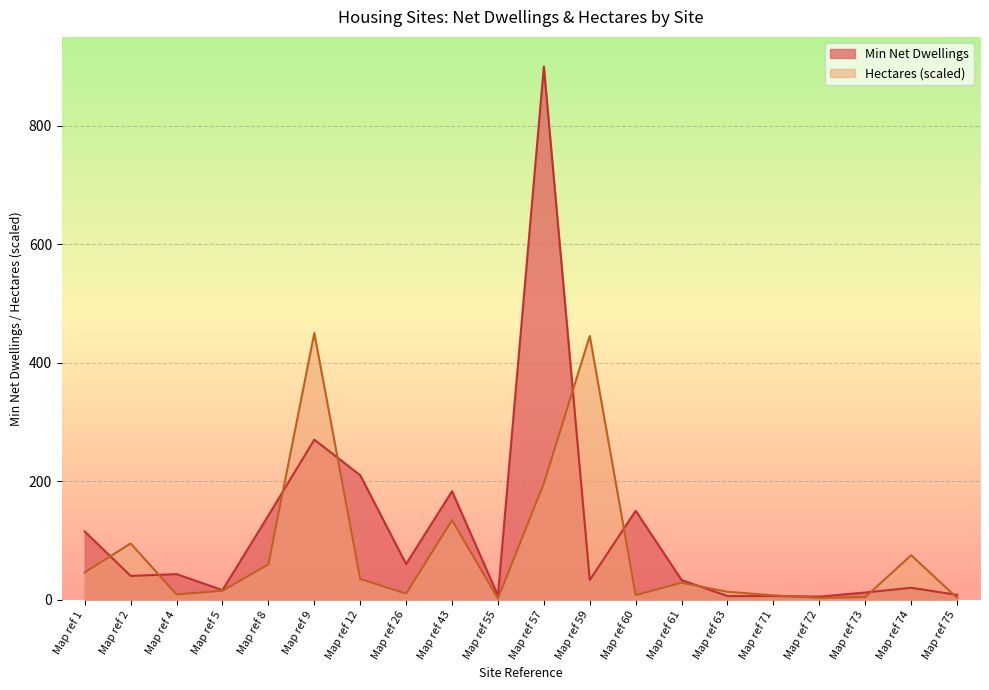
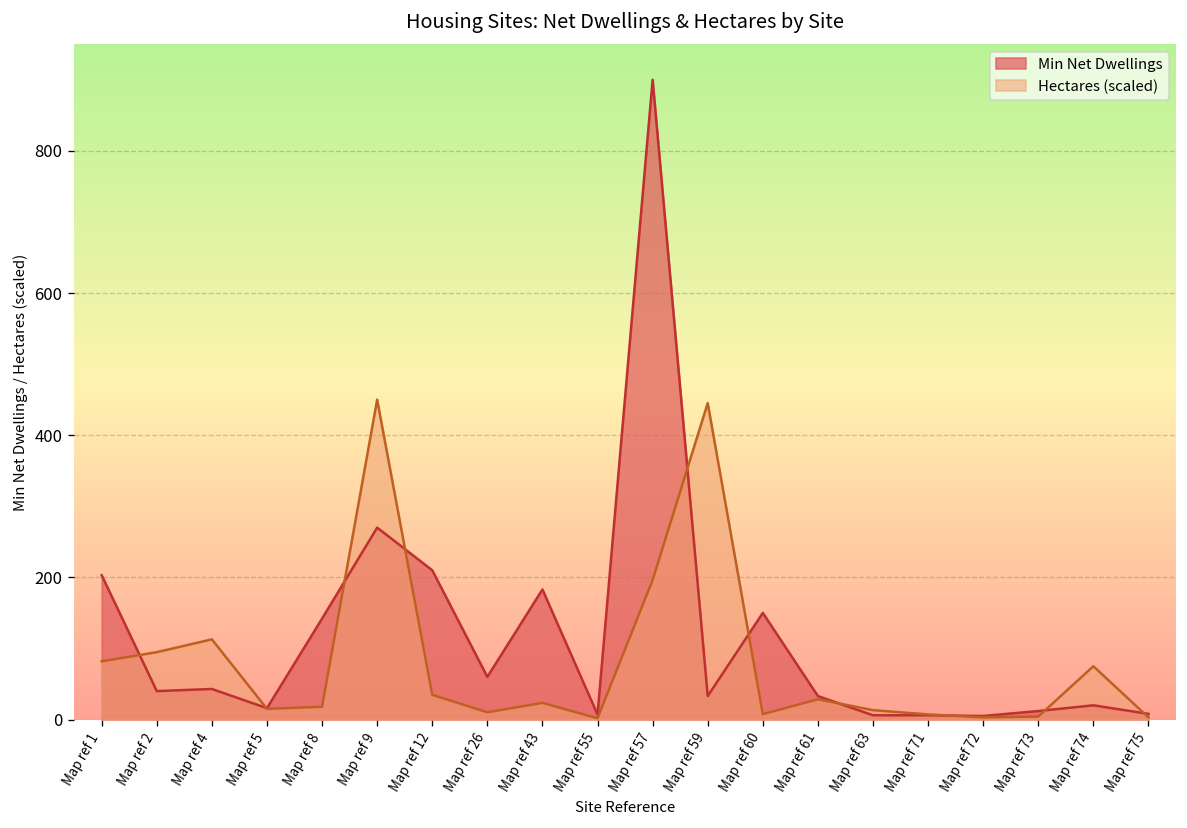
  {
    "Min Net Dwellings": {
-     "Map ref 1": 120,
+     "Map ref 1": 200,
      "Map ref 2": 40,
      "Map ref 4": 40,
      "Map ref 8": 140,
      "Map ref 9": 270,
      "Map ref 12": 210,
      "Map ref 26": 60,
      "Map ref 43": 180,
      "Map ref 55": 10,
      "Map ref 57": 900,
      "Map ref 59": 30,
      "Map ref 60": 150,
      "Map ref 61": 30,
      "Map ref 63": 10,
      "Map ref 73": 10,
      "Map ref 74": 20,
      "Map ref 75": 10
    },
    "Hectares (scaled)": {
-     "Map ref 1": 50,
+     "Map ref 1": 80,
      "Map ref 2": 90,
-     "Map ref 4": 10,
-     "Map ref 8": 60,
+     "Map ref 4": 110,
+     "Map ref 8": 20,
      "Map ref 9": 450,
      "Map ref 12": 30,
      "Map ref 26": 10,
-     "Map ref 43": 130,
+     "Map ref 43": 20,
      "Map ref 55": 0,
      "Map ref 57": 200,
      "Map ref 59": 450,
      "Map ref 60": 10,
      "Map ref 61": 30,
      "Map ref 63": 10,
      "Map ref 73": 0,
      "Map ref 74": 80,
      "Map ref 75": 0
    }
  }
